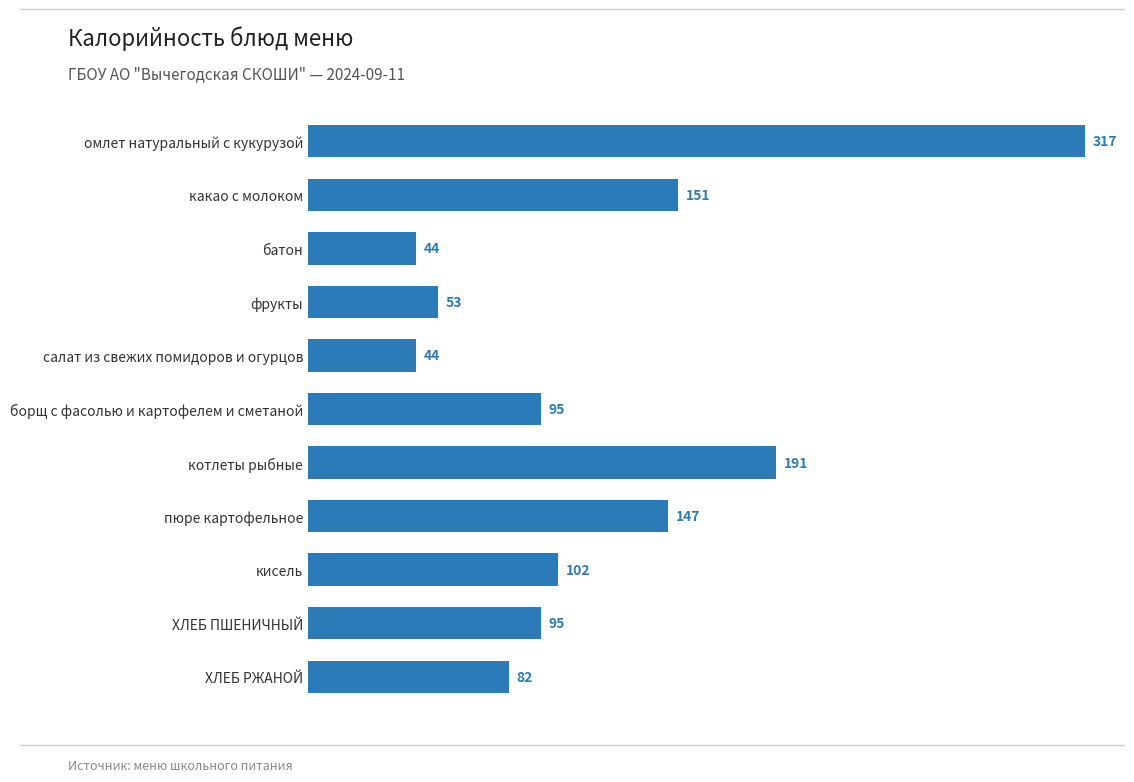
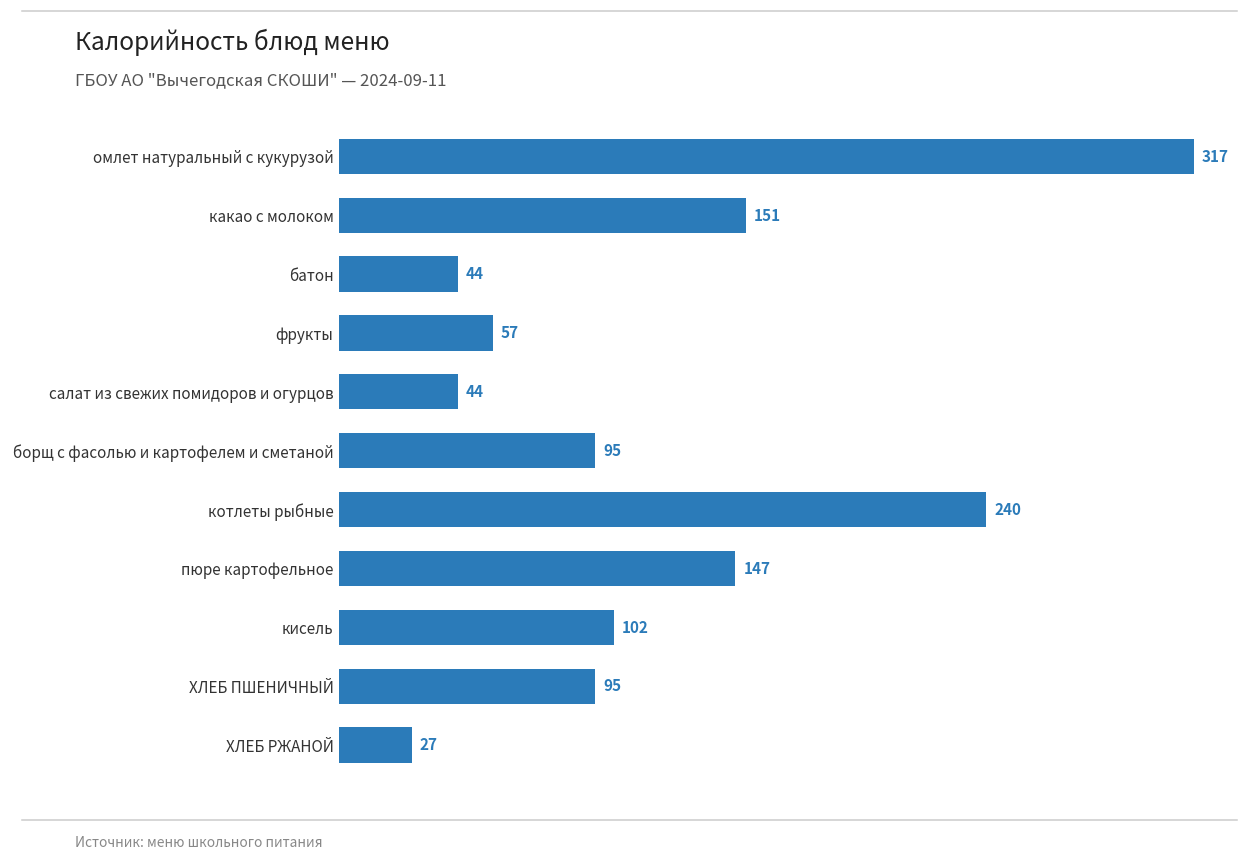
  {
    "омлет натуральный с кукурузой": 317,
    "какао с молоком": 151,
    "батон": 44,
-   "фрукты": 53,
+   "фрукты": 57,
    "салат из свежих помидоров и огурцов": 44,
    "борщ с фасолью и картофелем и сметаной": 95,
-   "котлеты рыбные": 191,
+   "котлеты рыбные": 240,
    "пюре картофельное": 147,
    "кисель": 102,
    "ХЛЕБ ПШЕНИЧНЫЙ": 95,
-   "ХЛЕБ РЖАНОЙ": 82
+   "ХЛЕБ РЖАНОЙ": 27
  }
